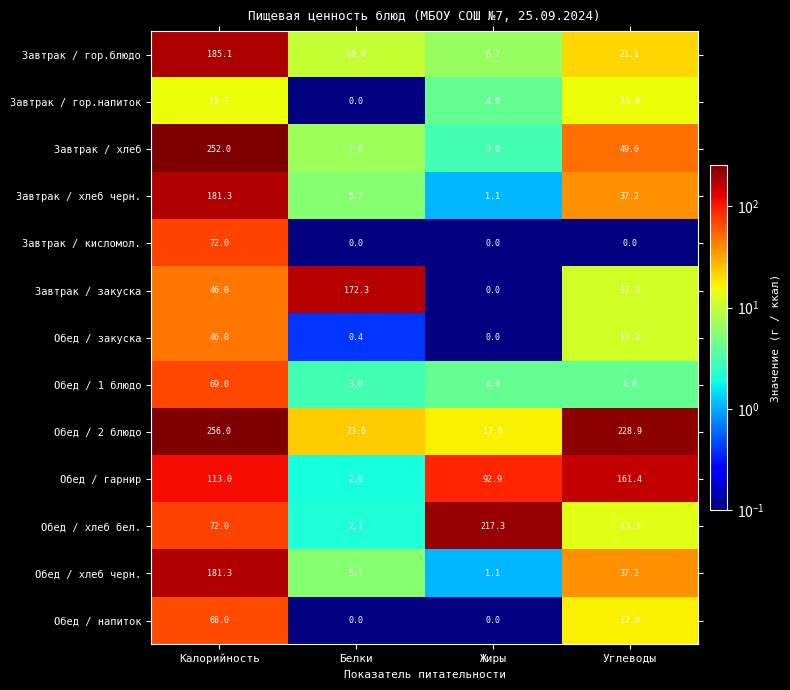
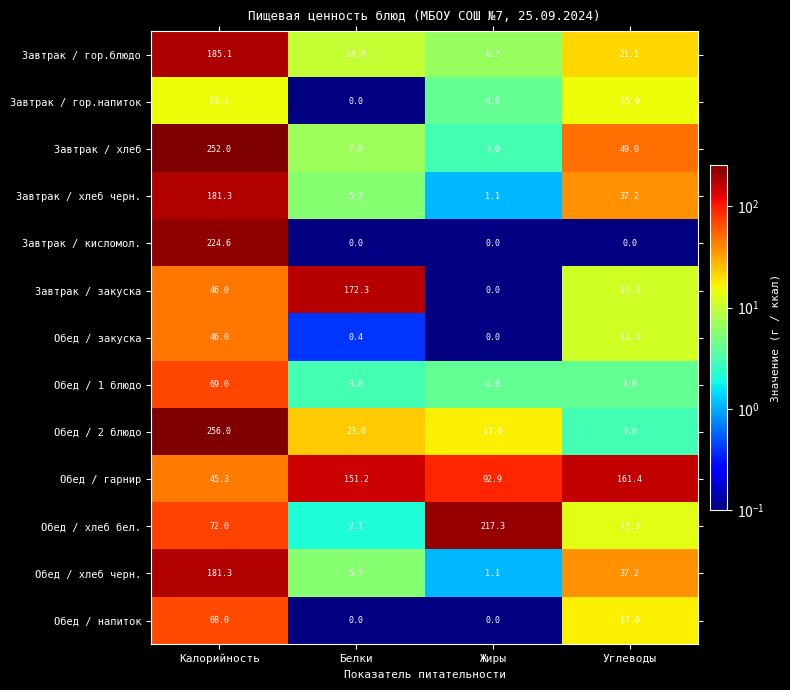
  {
    "Завтрак / гор.блюдо": {
      "Калорийность": 185.1,
      "Белки": 10.0,
      "Жиры": 6.7,
      "Углеводы": 21.1
    },
    "Завтрак / гор.напиток": {
      "Калорийность": 15.1,
      "Белки": 0.0,
      "Жиры": 4.0,
      "Углеводы": 15.0
    },
    "Завтрак / хлеб": {
      "Калорийность": 252.0,
      "Белки": 7.0,
      "Жиры": 3.0,
      "Углеводы": 49.0
    },
    "Завтрак / хлеб черн.": {
      "Калорийность": 181.3,
      "Белки": 5.7,
      "Жиры": 1.1,
      "Углеводы": 37.2
    },
    "Завтрак / кисломол.": {
-     "Калорийность": 72.0,
+     "Калорийность": 224.6,
      "Белки": 0.0,
      "Жиры": 0.0,
      "Углеводы": 0.0
    },
    "Завтрак / закуска": {
      "Калорийность": 46.0,
      "Белки": 172.3,
      "Жиры": 0.0,
      "Углеводы": 11.3
    },
    "Обед / закуска": {
      "Калорийность": 46.0,
      "Белки": 0.4,
      "Жиры": 0.0,
      "Углеводы": 11.3
    },
    "Обед / 1 блюдо": {
      "Калорийность": 69.0,
      "Белки": 3.0,
      "Жиры": 4.0,
      "Углеводы": 4.0
    },
    "Обед / 2 блюдо": {
      "Калорийность": 256.0,
      "Белки": 23.0,
      "Жиры": 17.0,
-     "Углеводы": 228.9
+     "Углеводы": 3.0
    },
    "Обед / гарнир": {
-     "Калорийность": 113.0,
-     "Белки": 2.0,
+     "Калорийность": 45.3,
+     "Белки": 151.2,
      "Жиры": 92.9,
      "Углеводы": 161.4
    },
    "Обед / хлеб бел.": {
      "Калорийность": 72.0,
      "Белки": 2.1,
      "Жиры": 217.3,
      "Углеводы": 13.3
    },
    "Обед / хлеб черн.": {
      "Калорийность": 181.3,
      "Белки": 5.7,
      "Жиры": 1.1,
      "Углеводы": 37.2
    },
    "Обед / напиток": {
      "Калорийность": 68.0,
      "Белки": 0.0,
      "Жиры": 0.0,
      "Углеводы": 17.0
    }
  }
